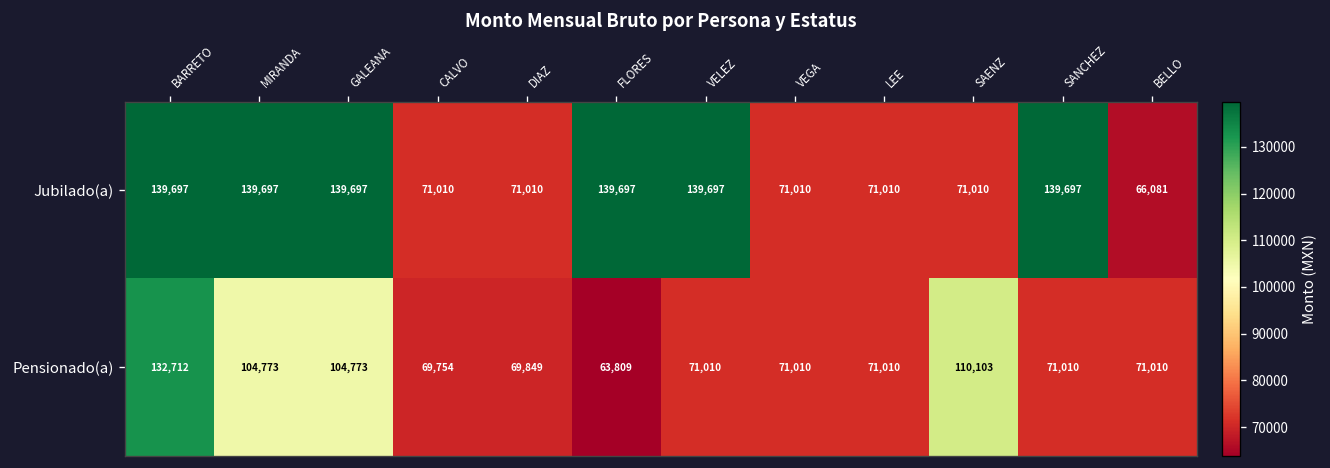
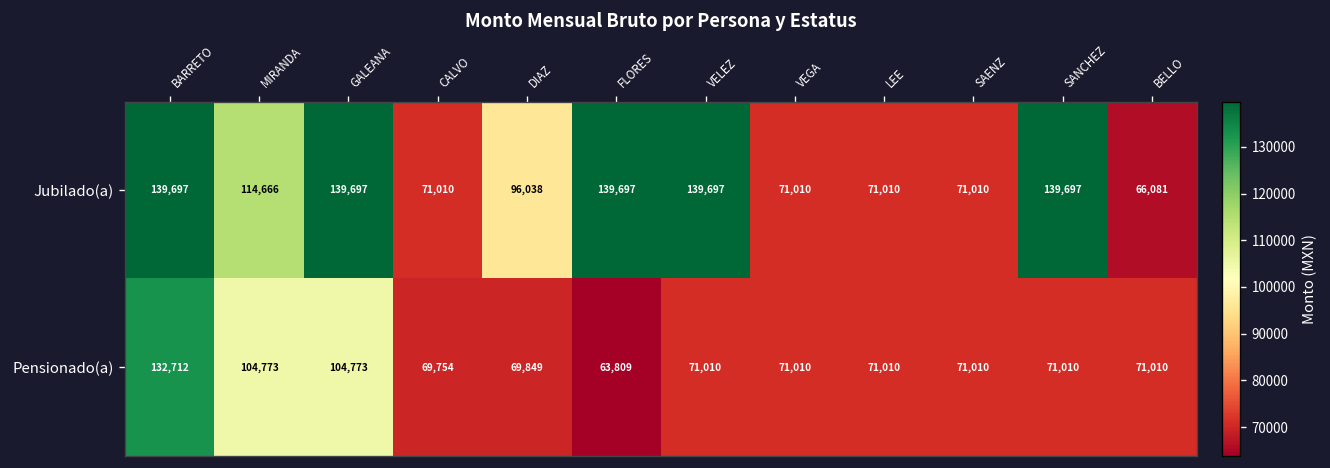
  {
    "Jubilado(a)": {
      "BARRETO": "139,697",
-     "MIRANDA": "139,697",
+     "MIRANDA": "114,666",
      "GALEANA": "139,697",
      "CALVO": "71,010",
-     "DIAZ": "71,010",
+     "DIAZ": "96,038",
      "FLORES": "139,697",
      "VELEZ": "139,697",
      "VEGA": "71,010",
      "LEE": "71,010",
      "SAENZ": "71,010",
      "SANCHEZ": "139,697",
      "BELLO": "66,081"
    },
    "Pensionado(a)": {
      "BARRETO": "132,712",
      "MIRANDA": "104,773",
      "GALEANA": "104,773",
      "CALVO": "69,754",
      "DIAZ": "69,849",
      "FLORES": "63,809",
      "VELEZ": "71,010",
      "VEGA": "71,010",
      "LEE": "71,010",
-     "SAENZ": "110,103",
+     "SAENZ": "71,010",
      "SANCHEZ": "71,010",
      "BELLO": "71,010"
    }
  }
